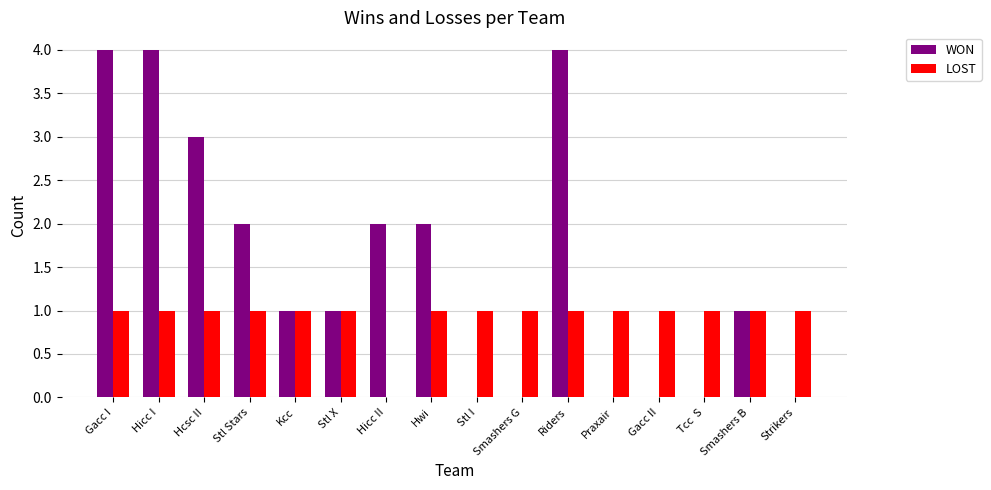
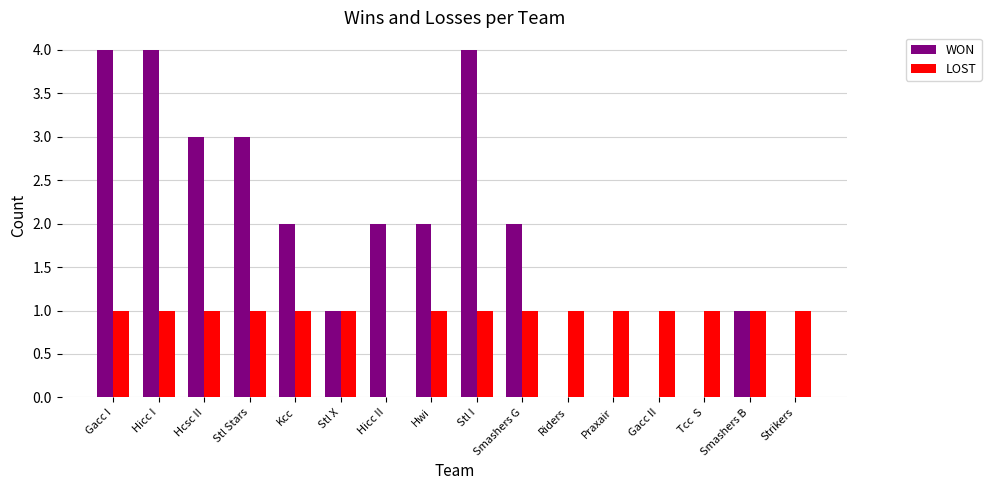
  {
    "WON": {
      "Gacc I": 4,
      "Hicc I": 4,
      "Hcsc II": 3,
-     "Stl Stars": 2,
-     "Kcc": 1,
+     "Stl Stars": 3,
+     "Kcc": 2,
      "Stl X": 1,
      "Hicc II": 2,
      "Hwi": 2,
-     "Stl I": 0,
-     "Smashers G": 0,
-     "Riders": 4,
+     "Stl I": 4,
+     "Smashers G": 2,
+     "Riders": 0,
      "Praxair": 0,
      "Gacc II": 0,
      "Tcc S": 0,
      "Smashers B": 1,
      "Strikers": 0
    },
    "LOST": {
      "Gacc I": 1,
      "Hicc I": 1,
      "Hcsc II": 1,
      "Stl Stars": 1,
      "Kcc": 1,
      "Stl X": 1,
      "Hicc II": 0,
      "Hwi": 1,
      "Stl I": 1,
      "Smashers G": 1,
      "Riders": 1,
      "Praxair": 1,
      "Gacc II": 1,
      "Tcc S": 1,
      "Smashers B": 1,
      "Strikers": 1
    }
  }
